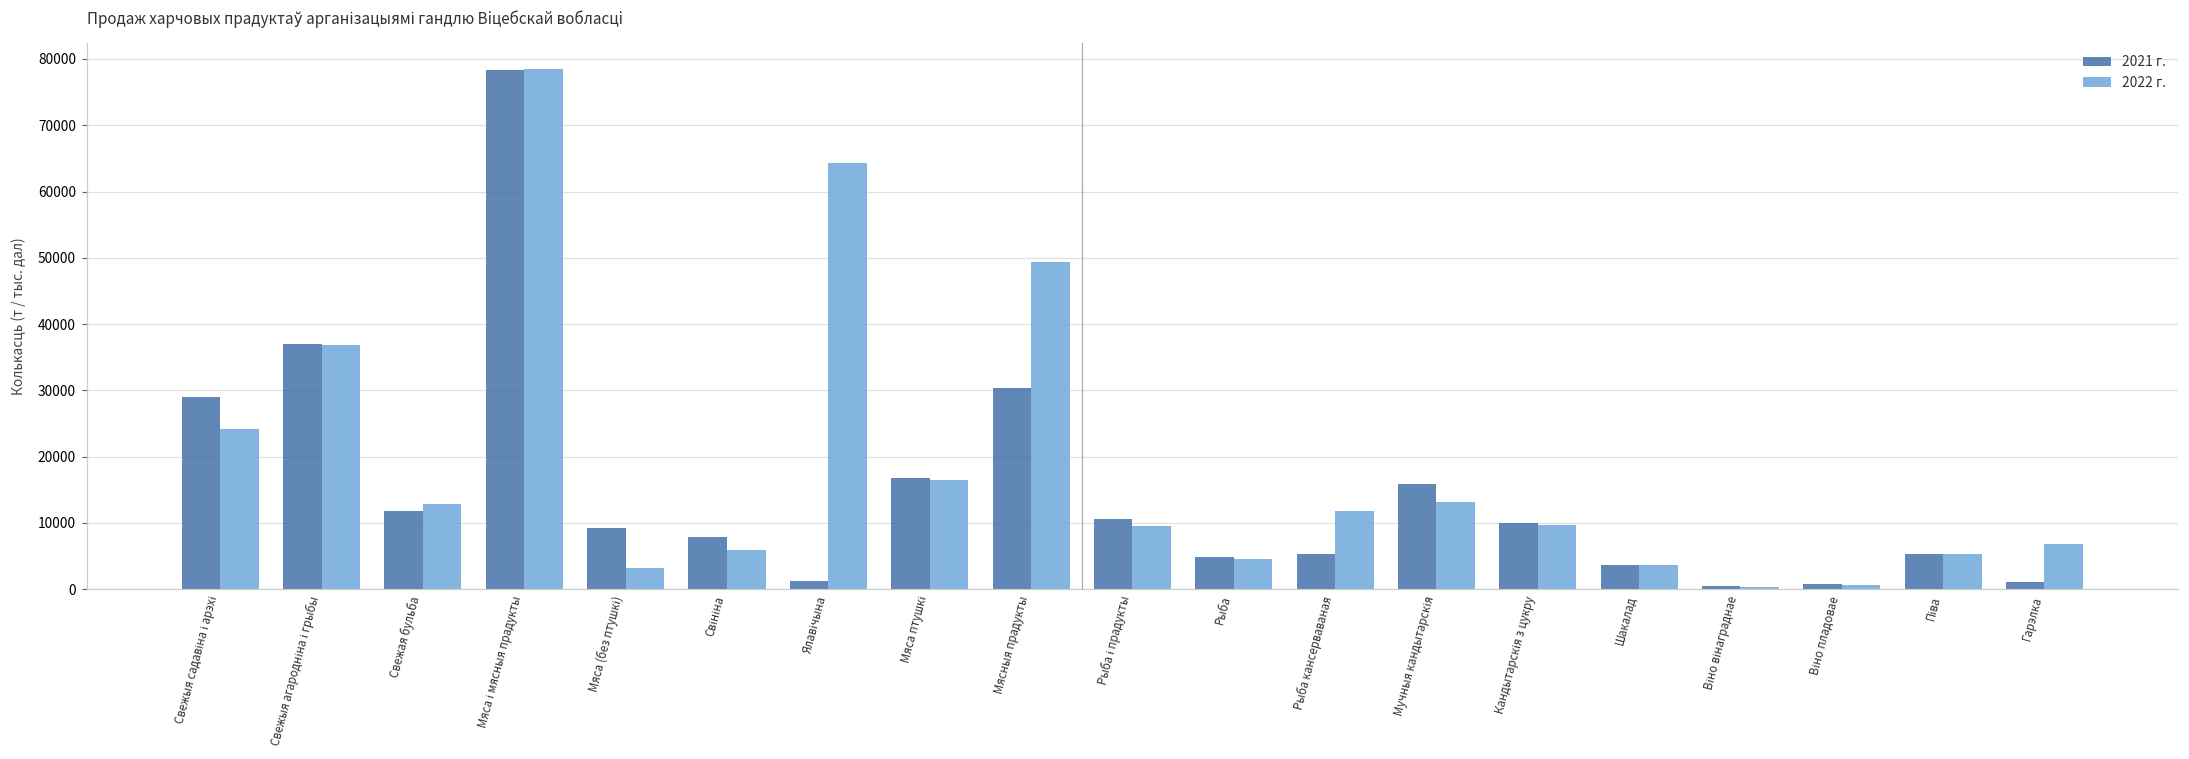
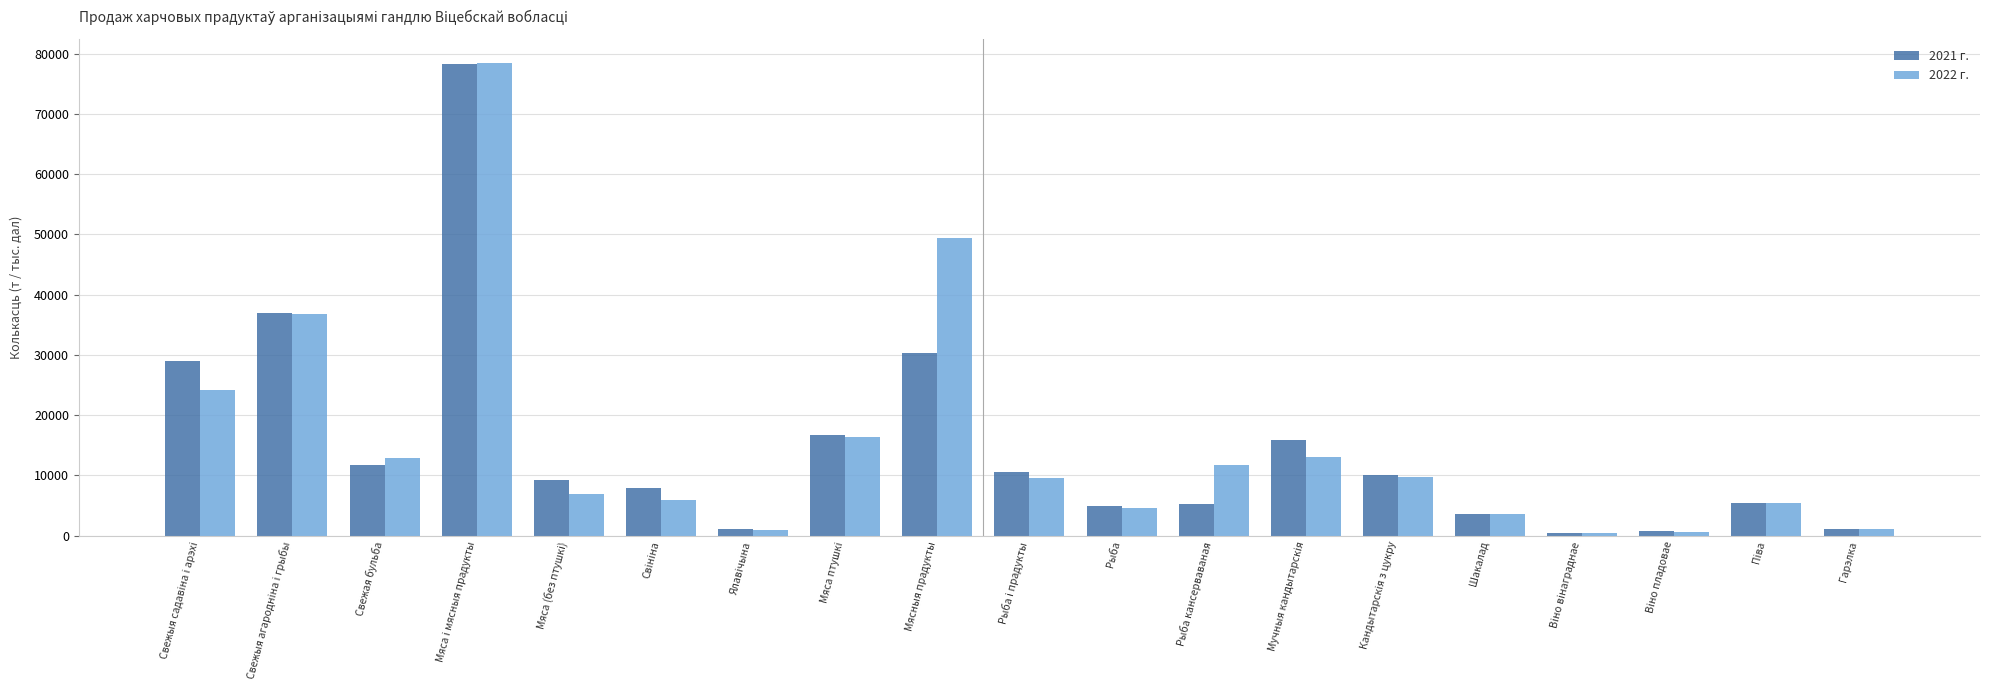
  {
    "2021 г.": {
      "Свежыя садавіна і арэхі": 29000,
      "Свежыя агародніна і грыбы": 37000,
      "Свежая бульба": 12000,
      "Мяса і мясныя прадукты": 78000,
      "Мяса (без птушкі)": 9000,
      "Свініна": 8000,
      "Ялавічына": 1000,
      "Мяса птушкі": 17000,
      "Мясныя прадукты": 30000,
      "Рыба і прадукты": 11000,
      "Рыба": 5000,
      "Рыба кансерваваная": 5000,
      "Мучныя кандытарскія": 16000,
      "Кандытарскія з цукру": 10000,
      "Шакалад": 4000,
      "Віно вінаграднае": 0,
      "Віно пладовае": 1000,
      "Піва": 5000,
      "Гарэлка": 1000
    },
    "2022 г.": {
      "Свежыя садавіна і арэхі": 24000,
      "Свежыя агародніна і грыбы": 37000,
      "Свежая бульба": 13000,
      "Мяса і мясныя прадукты": 79000,
-     "Мяса (без птушкі)": 3000,
+     "Мяса (без птушкі)": 7000,
      "Свініна": 6000,
-     "Ялавічына": 64000,
+     "Ялавічына": 1000,
      "Мяса птушкі": 16000,
      "Мясныя прадукты": 49000,
      "Рыба і прадукты": 10000,
      "Рыба": 5000,
      "Рыба кансерваваная": 12000,
      "Мучныя кандытарскія": 13000,
      "Кандытарскія з цукру": 10000,
      "Шакалад": 4000,
      "Віно пладовае": 1000,
      "Піва": 5000,
-     "Гарэлка": 7000
+     "Гарэлка": 1000
    }
  }
